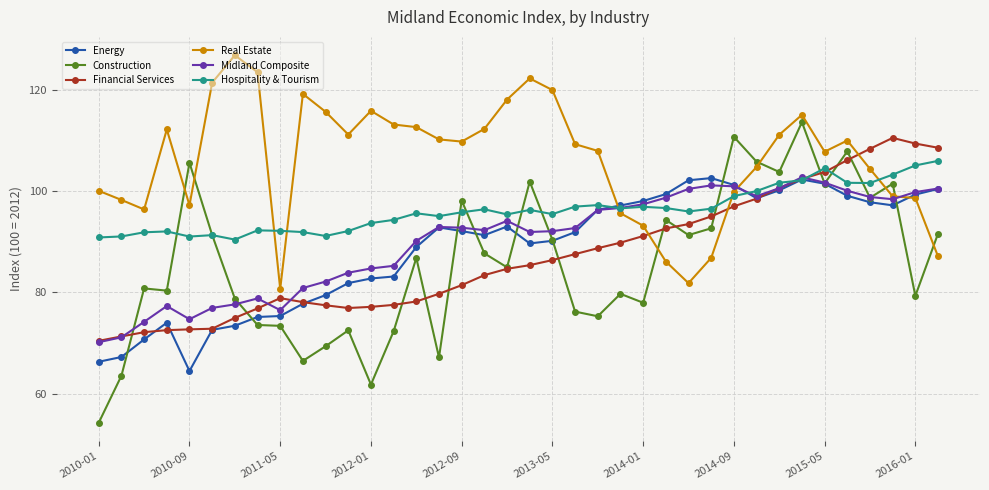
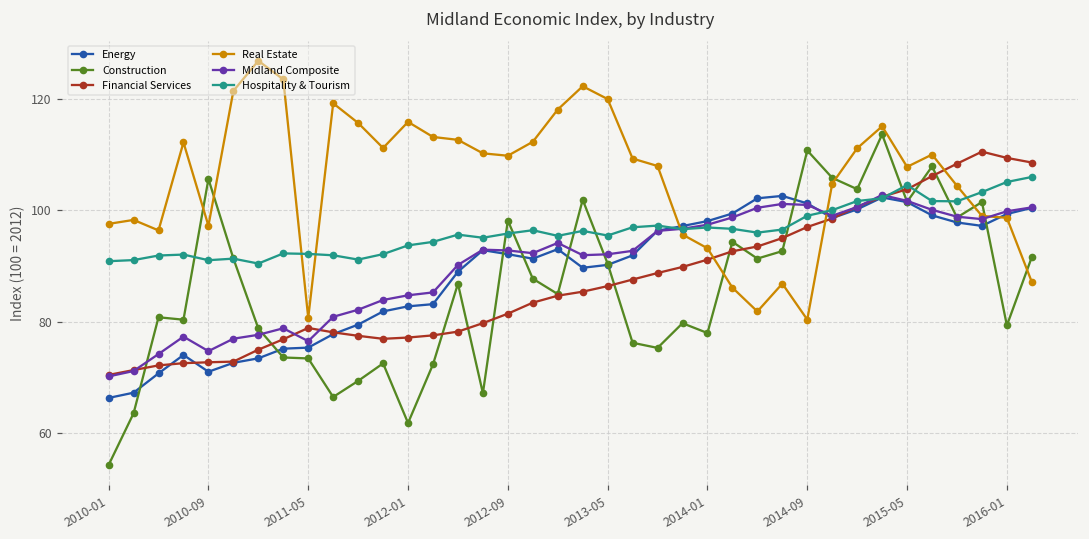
  {
    "Energy": {
      "2010-01": 66,
-     "2010-09": 64,
+     "2010-09": 71,
      "2011-05": 75,
      "2012-01": 83,
      "2012-09": 92,
      "2014-01": 98
    },
    "Construction": {
      "2010-01": 54,
      "2010-09": 106,
      "2011-05": 73,
      "2012-01": 62,
      "2012-09": 98,
      "2014-01": 78,
      "2014-09": 111,
      "2016-01": 79
    },
    "Financial Services": {
      "2010-09": 73,
      "2011-05": 79,
      "2012-01": 77,
      "2012-09": 81,
      "2013-05": 86,
      "2014-01": 91,
      "2014-09": 97,
      "2015-05": 104,
      "2016-01": 109
    },
    "Real Estate": {
-     "2010-01": 100,
+     "2010-01": 98,
      "2010-09": 97,
      "2011-05": 81,
      "2012-01": 116,
      "2012-09": 110,
      "2013-05": 120,
      "2014-01": 93,
-     "2014-09": 100,
+     "2014-09": 80,
      "2015-05": 108,
      "2016-01": 99
    },
    "Midland Composite": {
      "2010-09": 75,
      "2011-05": 77,
      "2012-01": 85,
      "2012-09": 93,
      "2013-05": 92
    },
    "Hospitality & Tourism": {
      "2010-01": 91,
      "2010-09": 91,
      "2011-05": 92,
      "2012-01": 94,
      "2012-09": 96,
      "2013-05": 95,
      "2014-09": 99,
      "2015-05": 105,
      "2016-01": 105
    }
  }
